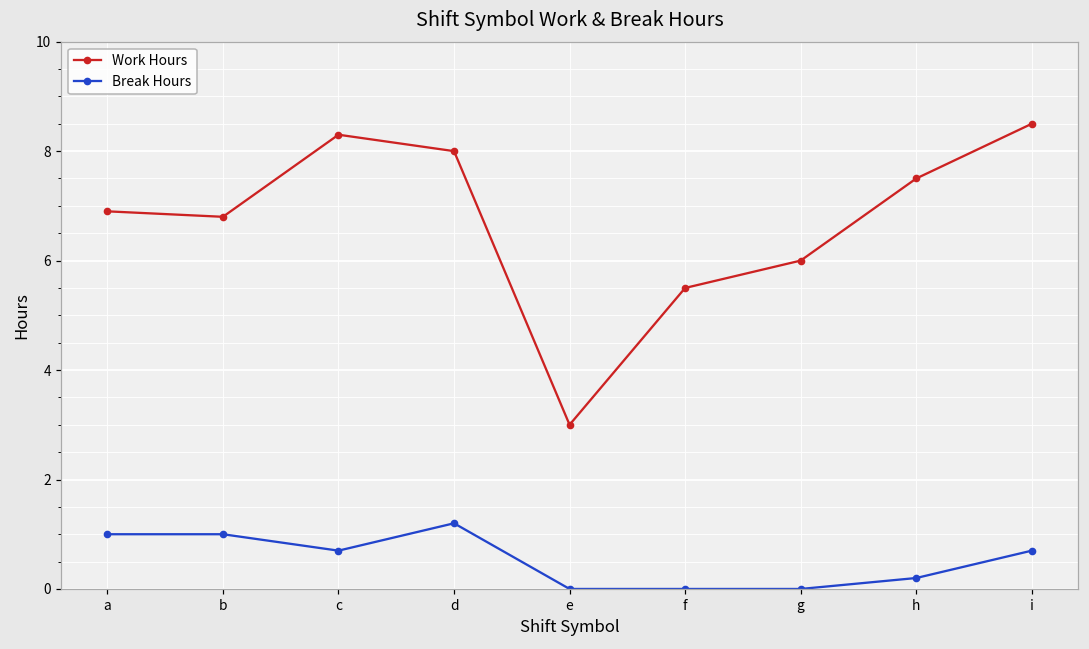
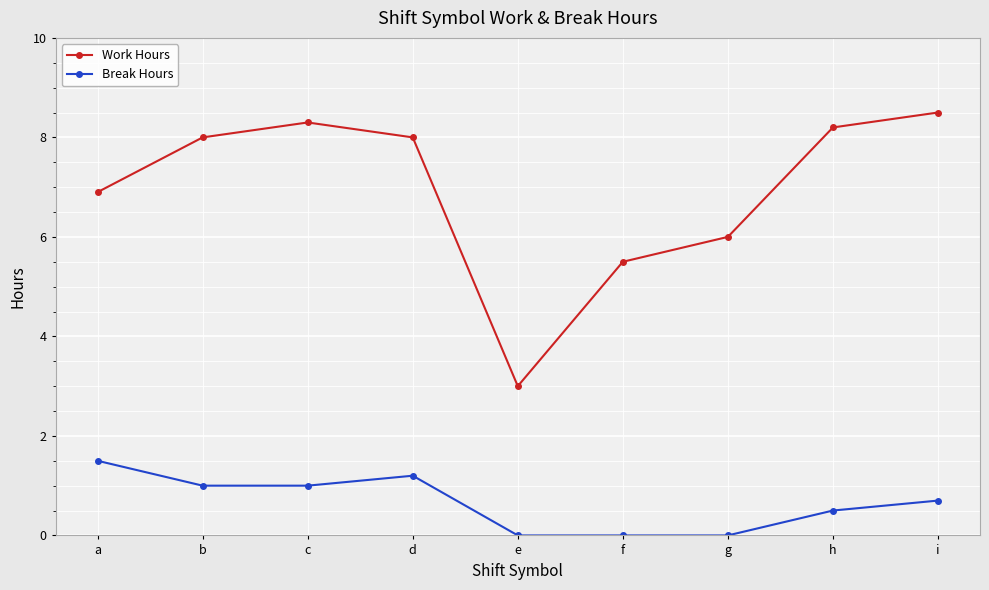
  {
    "Work Hours": {
      "a": 6.9,
-     "b": 6.8,
+     "b": 8.0,
      "c": 8.3,
      "d": 8.0,
      "e": 3.0,
      "f": 5.5,
      "g": 6.0,
-     "h": 7.5,
+     "h": 8.2,
      "i": 8.5
    },
    "Break Hours": {
-     "a": 1.0,
+     "a": 1.5,
      "b": 1.0,
-     "c": 0.7,
+     "c": 1.0,
      "d": 1.2,
      "e": 0.0,
      "f": 0.0,
      "g": 0.0,
-     "h": 0.2,
+     "h": 0.5,
      "i": 0.7
    }
  }
